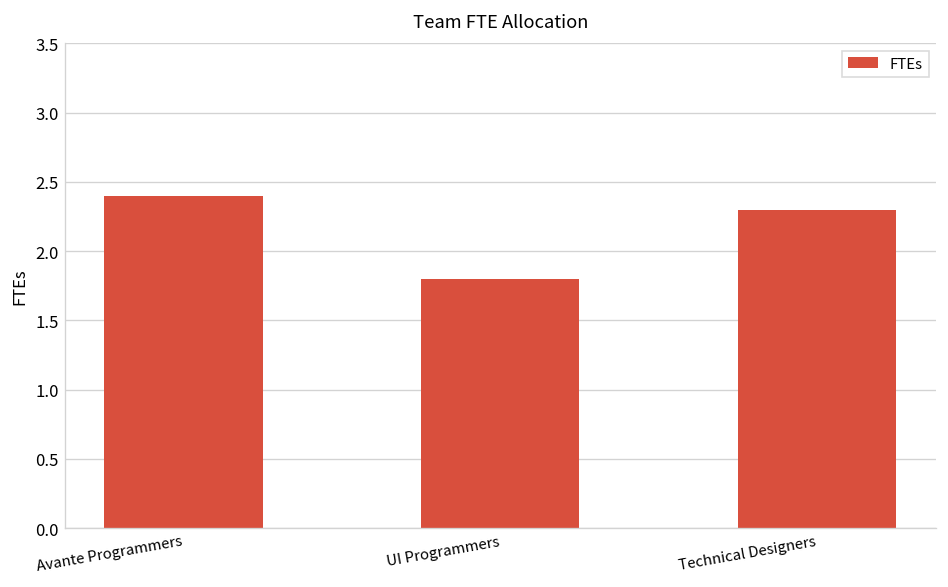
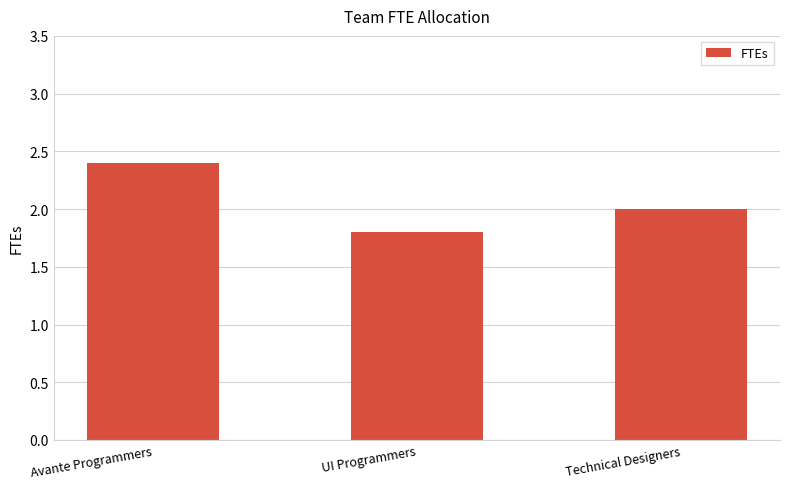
  {
    "Avante Programmers": 2.4,
    "UI Programmers": 1.8,
-   "Technical Designers": 2.3
+   "Technical Designers": 2.0
  }
